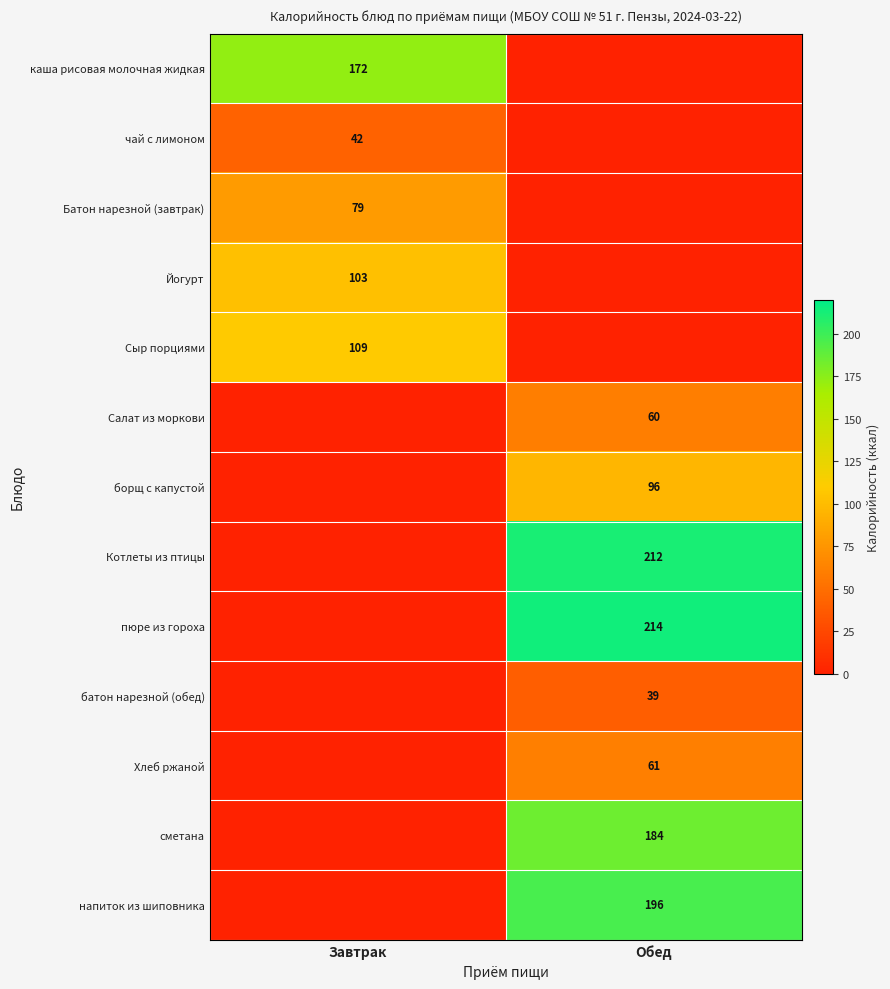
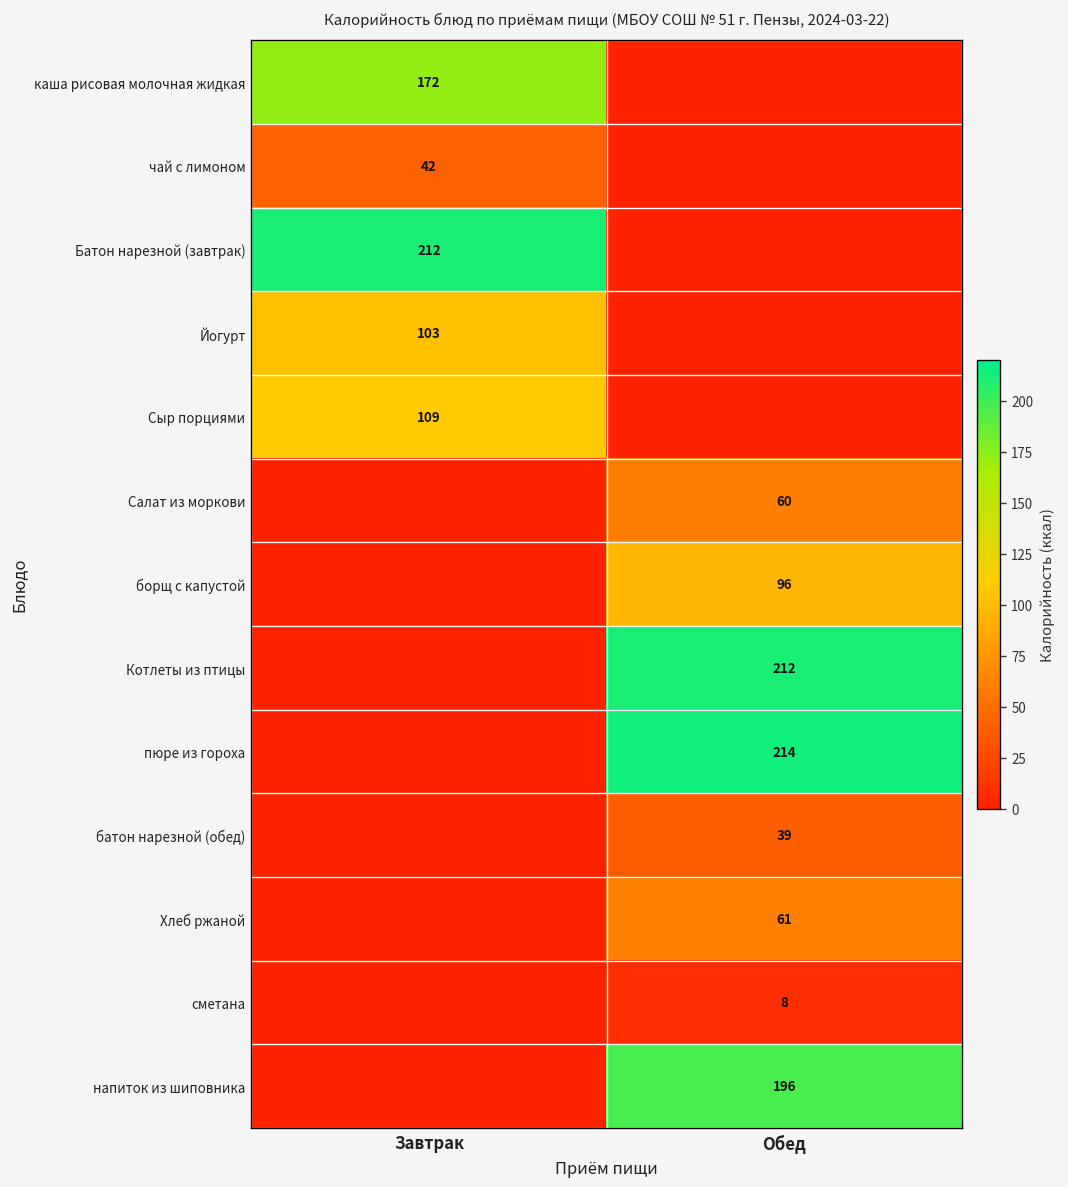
  {
    "каша рисовая молочная жидкая": {
      "Завтрак": 172
    },
    "чай с лимоном": {
      "Завтрак": 42
    },
    "Батон нарезной (завтрак)": {
-     "Завтрак": 79
+     "Завтрак": 212
    },
    "Йогурт": {
      "Завтрак": 103
    },
    "Сыр порциями": {
      "Завтрак": 109
    },
    "Салат из моркови": {
      "Обед": 60
    },
    "борщ с капустой": {
      "Обед": 96
    },
    "Котлеты из птицы": {
      "Обед": 212
    },
    "пюре из гороха": {
      "Обед": 214
    },
    "батон нарезной (обед)": {
      "Обед": 39
    },
    "Хлеб ржаной": {
      "Обед": 61
    },
    "сметана": {
-     "Обед": 184
+     "Обед": 8
    },
    "напиток из шиповника": {
      "Обед": 196
    }
  }
